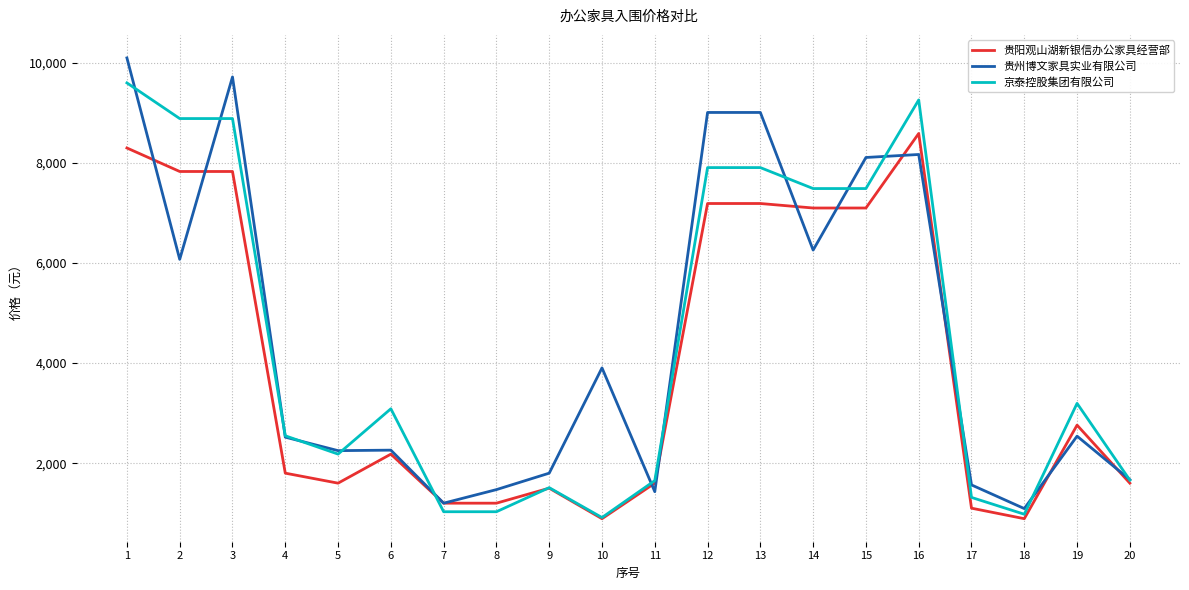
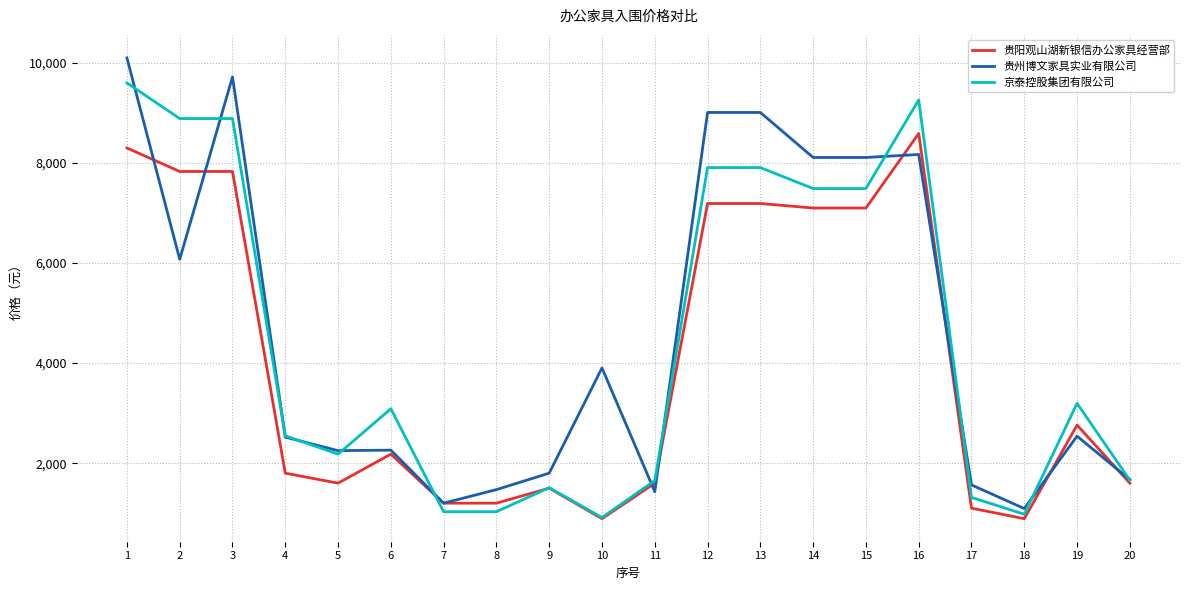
  {
    "贵阳观山湖新银信办公家具经营部": {
      "1": "8,300",
      "2": "7,800",
      "3": "7,800",
      "4": "1,800",
      "5": "1,600",
      "6": "2,200",
      "8": "1,200",
      "11": "1,600",
      "12": "7,200",
      "13": "7,200",
      "14": "7,100",
      "15": "7,100",
      "16": "8,600",
      "17": "1,100",
      "18": "900",
      "19": "2,800",
      "20": "1,600"
    },
    "贵州博文家具实业有限公司": {
      "1": "10,100",
      "2": "6,100",
      "3": "9,700",
      "5": "2,300",
      "6": "2,300",
      "8": "1,500",
      "9": "1,800",
      "10": "3,900",
      "11": "1,400",
      "12": "9,000",
      "13": "9,000",
-     "14": "6,300",
+     "14": "8,100",
      "15": "8,100",
      "16": "8,200",
      "17": "1,600",
      "18": "1,100",
      "19": "2,500"
    },
    "京泰控股集团有限公司": {
      "1": "9,600",
      "2": "8,900",
      "3": "8,900",
      "5": "2,200",
      "6": "3,100",
      "7": "1,000",
      "8": "1,000",
      "11": "1,700",
      "12": "7,900",
      "13": "7,900",
      "14": "7,500",
      "15": "7,500",
      "16": "9,300",
      "17": "1,300",
      "18": "1,000",
      "19": "3,200"
    }
  }
